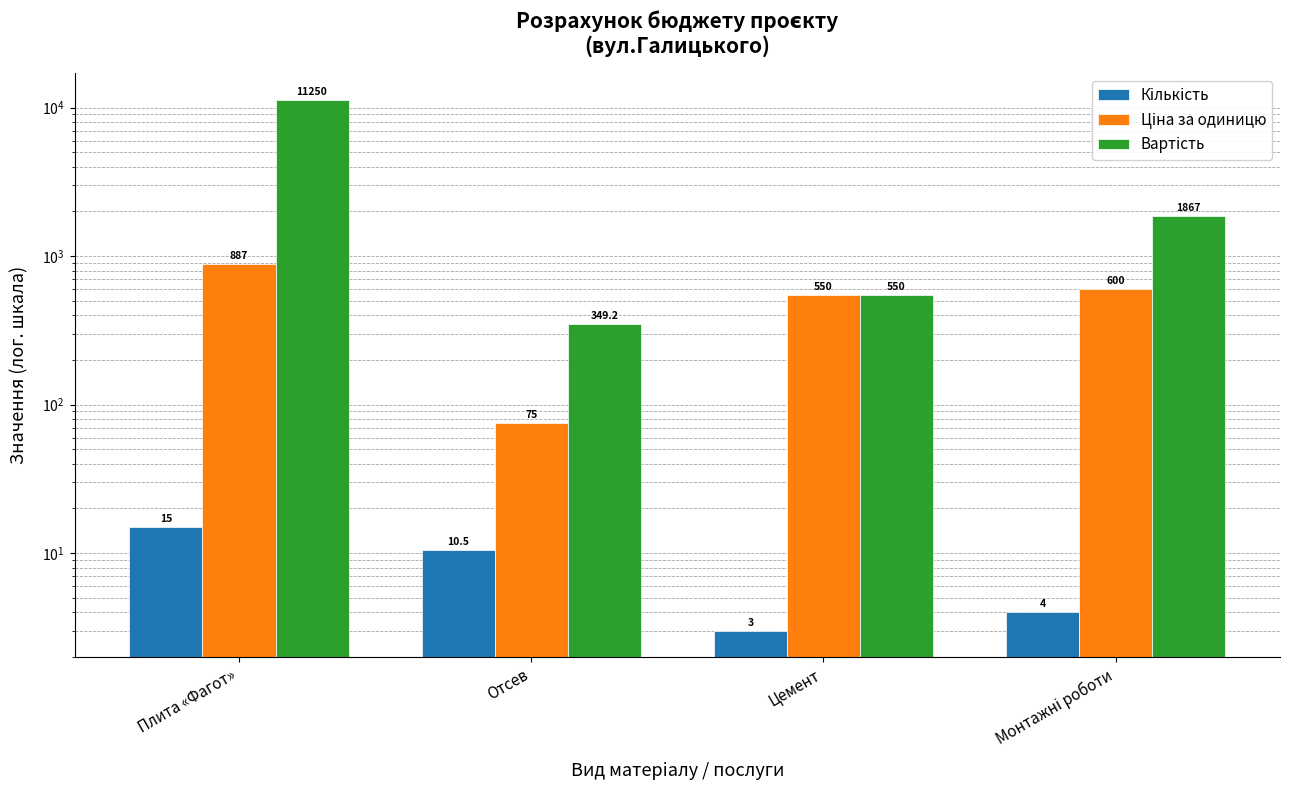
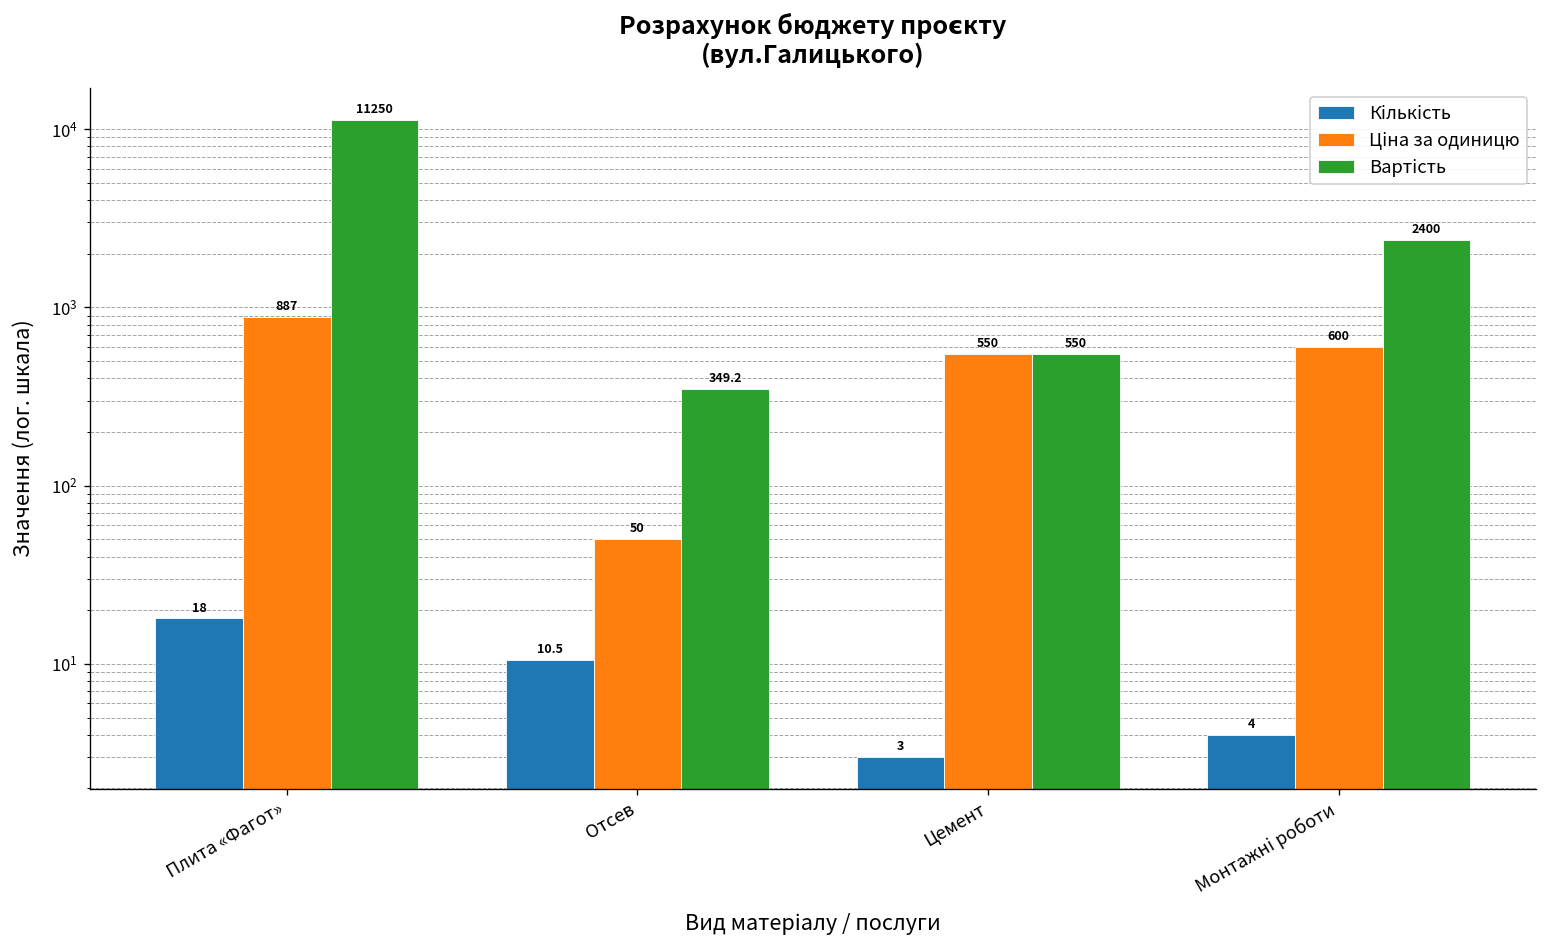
  {
    "Кількість": {
-     "Плита «Фагот»": 15,
+     "Плита «Фагот»": 18,
      "Отсев": 10.5,
      "Цемент": 3,
      "Монтажні роботи": 4
    },
    "Ціна за одиницю": {
      "Плита «Фагот»": 887,
-     "Отсев": 75,
+     "Отсев": 50,
      "Цемент": 550,
      "Монтажні роботи": 600
    },
    "Вартість": {
      "Плита «Фагот»": 11250,
      "Отсев": 349.2,
      "Цемент": 550,
-     "Монтажні роботи": 1867
+     "Монтажні роботи": 2400
    }
  }
